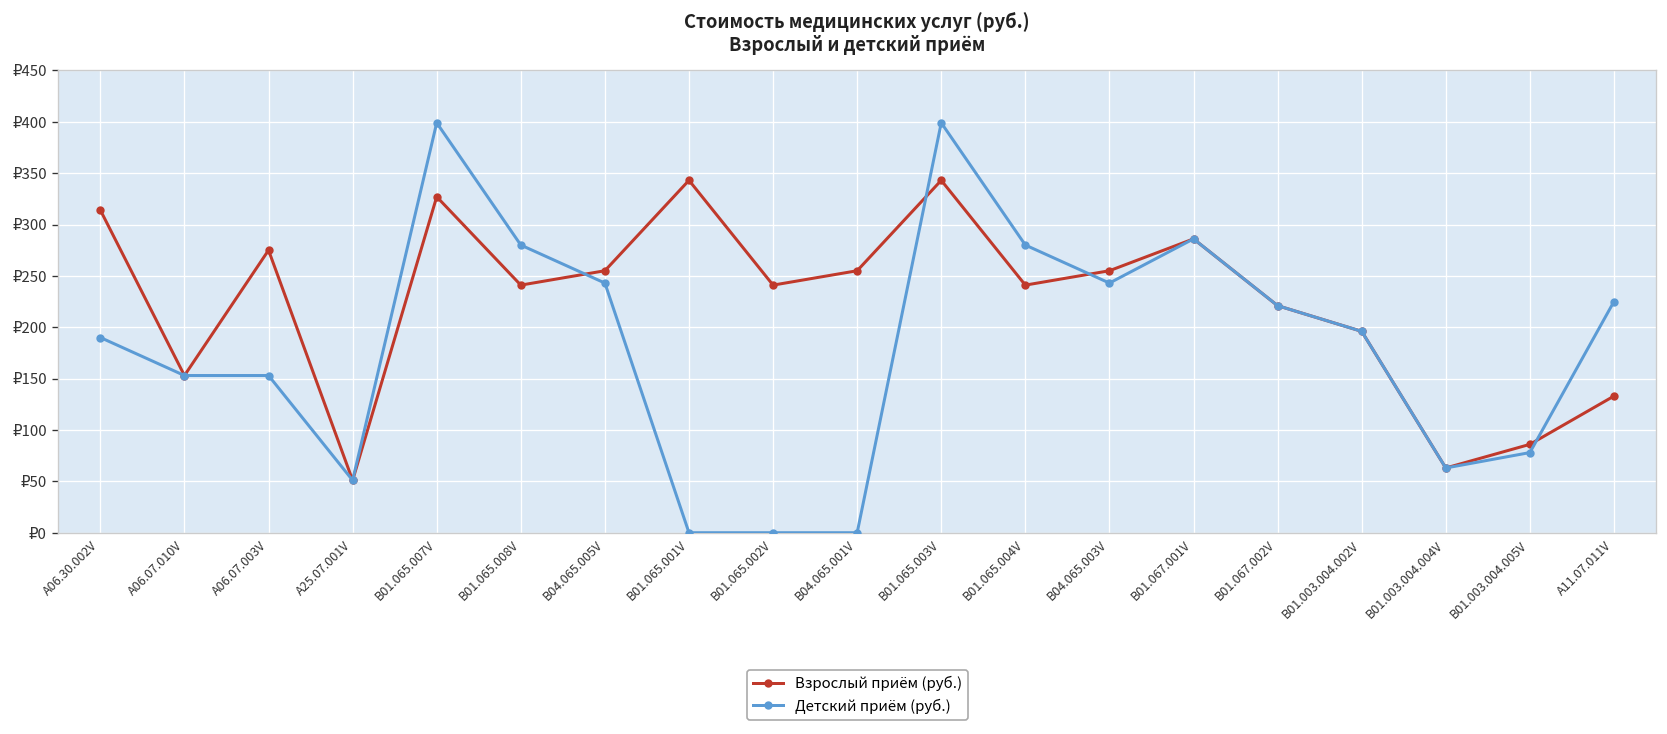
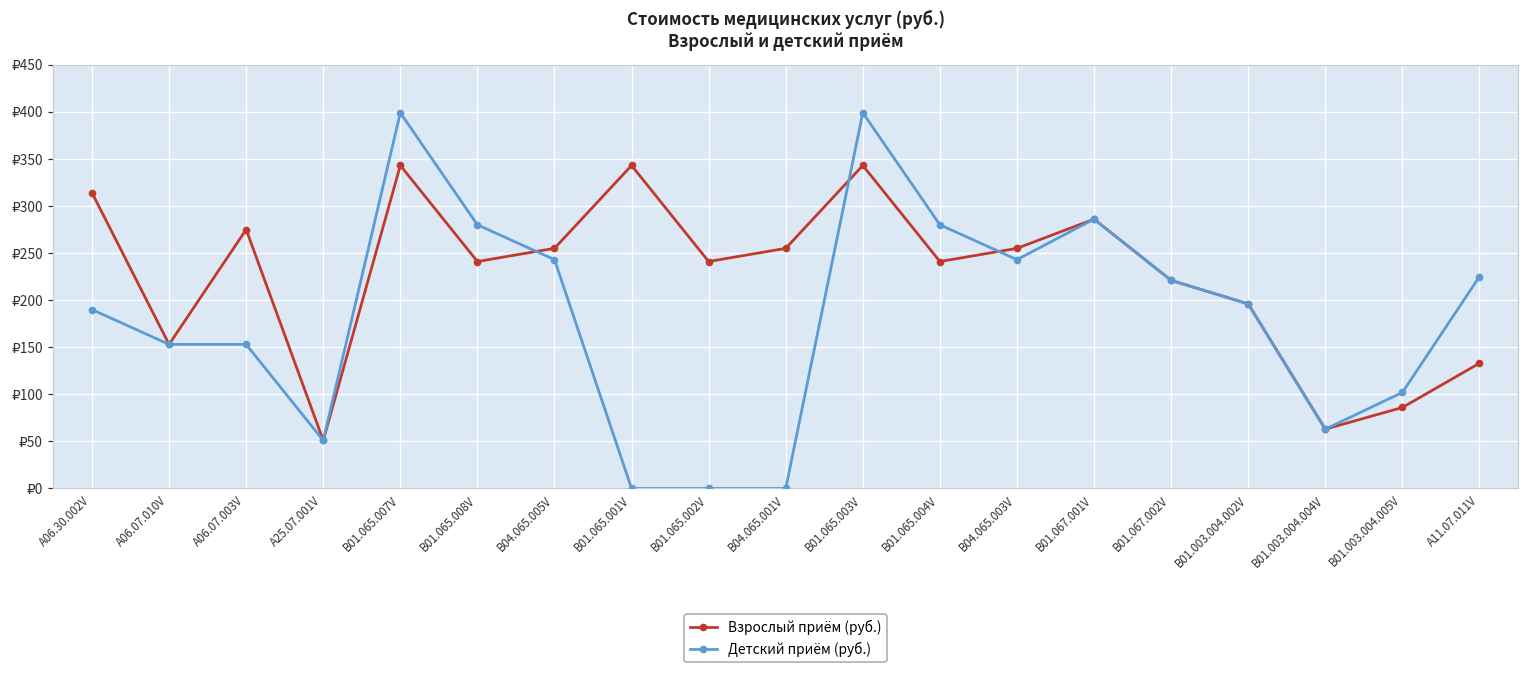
  {
    "Взрослый приём (руб.)": {
      "A06.30.002V": "₽310",
      "A06.07.003V": "₽280",
-     "B01.065.007V": "₽330",
+     "B01.065.007V": "₽340",
      "B01.065.008V": "₽240",
      "B04.065.005V": "₽260",
      "B01.065.001V": "₽340",
      "B01.065.002V": "₽240",
      "B04.065.001V": "₽260",
      "B01.065.003V": "₽340",
      "B01.065.004V": "₽240",
      "B04.065.003V": "₽260",
      "B01.003.004.005V": "₽90",
      "A11.07.011V": "₽130"
    },
    "Детский приём (руб.)": {
      "A06.30.002V": "₽190",
      "A06.07.003V": "₽150",
      "B01.065.007V": "₽400",
      "B01.065.008V": "₽280",
      "B04.065.005V": "₽240",
      "B01.065.001V": "₽0",
      "B01.065.002V": "₽0",
      "B04.065.001V": "₽0",
      "B01.065.003V": "₽400",
      "B01.065.004V": "₽280",
      "B04.065.003V": "₽240",
-     "B01.003.004.005V": "₽80",
+     "B01.003.004.005V": "₽100",
      "A11.07.011V": "₽230"
    }
  }
